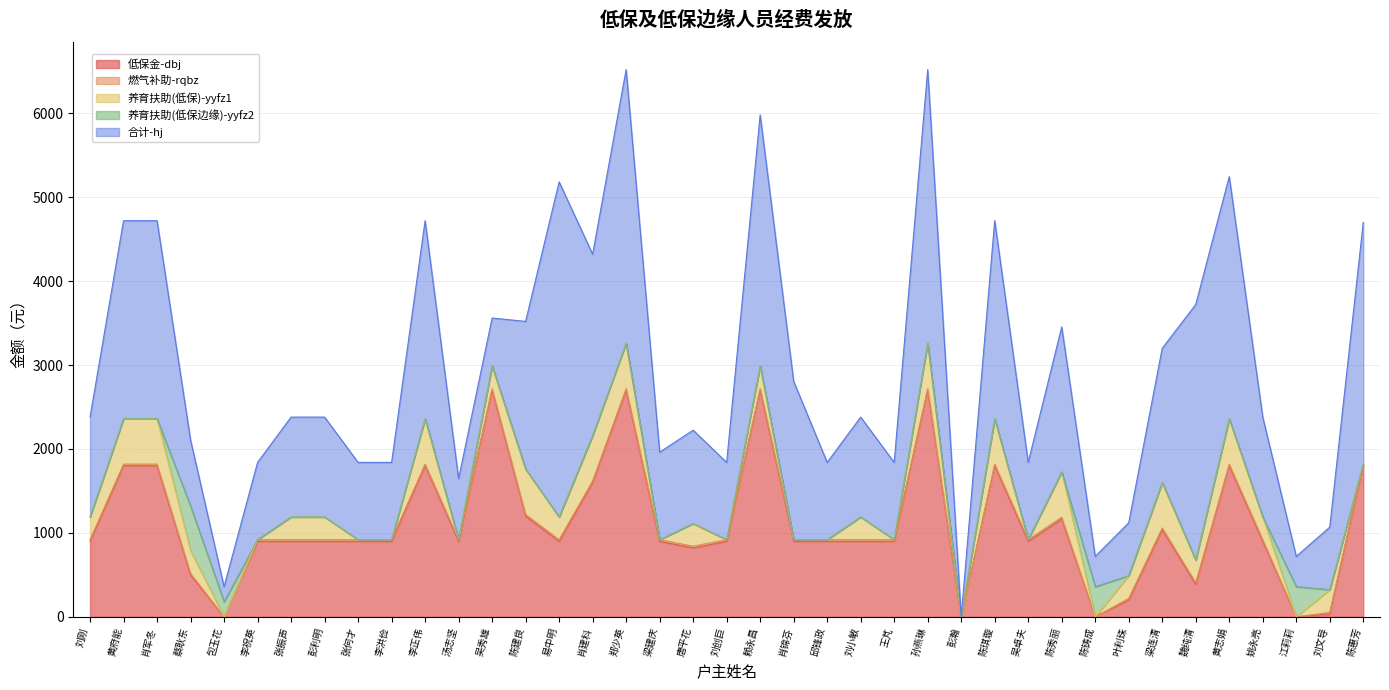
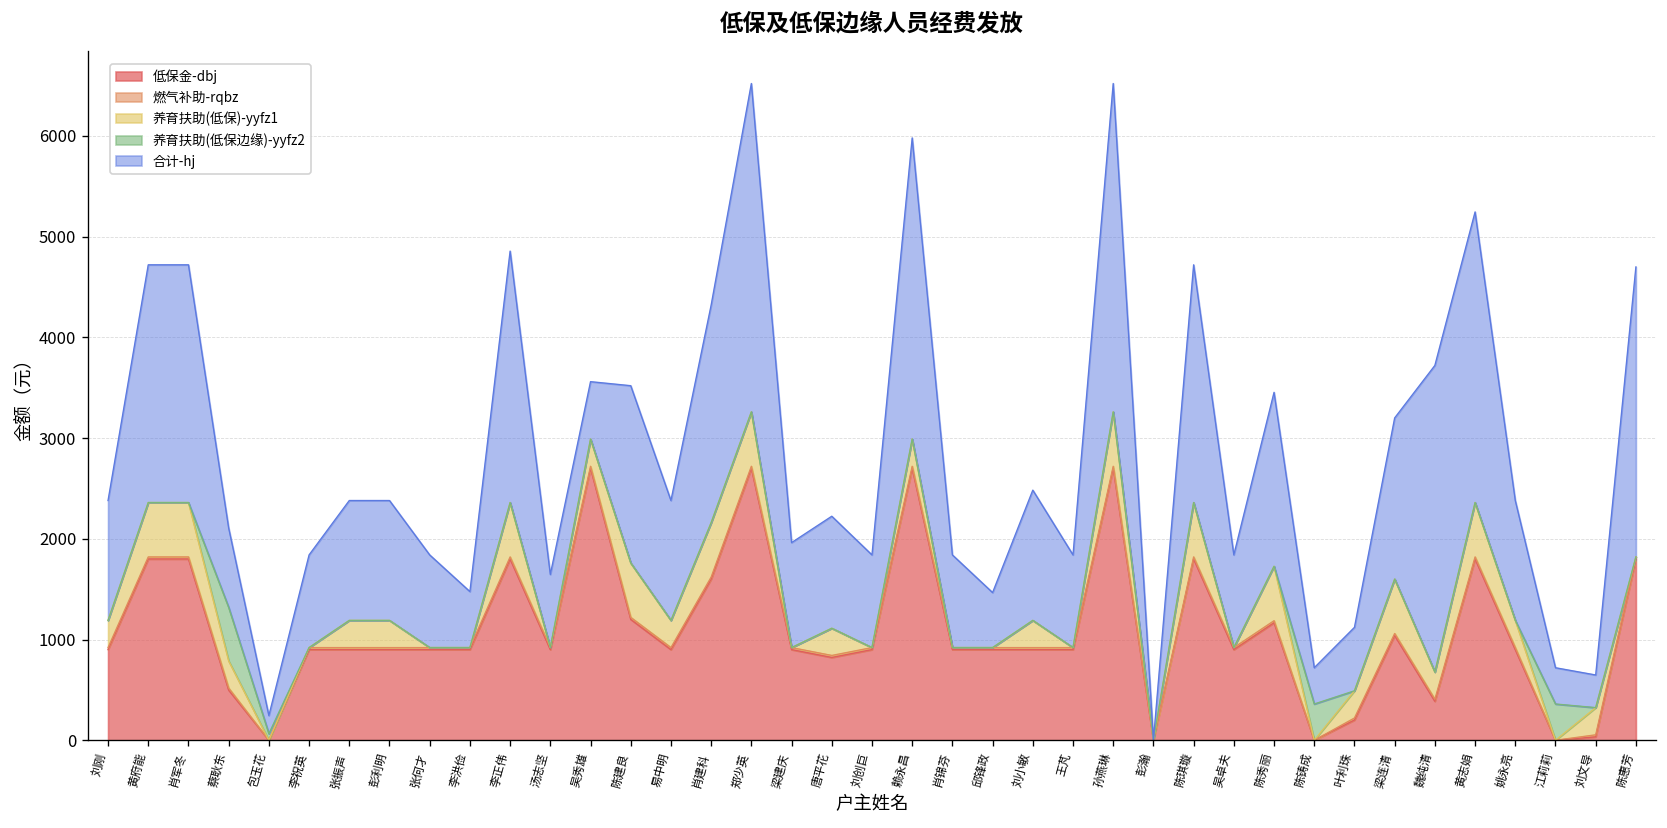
  {
    "养育扶助(低保边缘)-yyfz2": {
      "蔡耿东": 500,
-     "包玉花": 200,
+     "包玉花": 100,
      "陈铸成": 400,
      "江莉莉": 400
    },
    "合计-hj": {
      "刘刚": 1200,
      "黄府能": 2400,
      "肖军冬": 2400,
      "蔡耿东": 800,
      "包玉花": 200,
      "李祝英": 900,
      "张振声": 1200,
      "彭利明": 1200,
      "张何才": 900,
-     "李洪俭": 900,
-     "李正伟": 2400,
+     "李洪俭": 600,
+     "李正伟": 2500,
      "汤志坚": 700,
      "吴秀雄": 600,
      "陈建良": 1800,
-     "易中明": 4000,
+     "易中明": 1200,
      "肖建科": 2200,
      "郑少英": 3300,
      "梁建庆": 1000,
      "唐平花": 1100,
      "刘创巨": 900,
      "赖永昌": 3000,
-     "肖锦芬": 1900,
-     "邱锋政": 900,
-     "刘小敏": 1200,
+     "肖锦芬": 900,
+     "邱锋政": 500,
+     "刘小敏": 1300,
      "王芃": 900,
      "孙燕琳": 3300,
      "陈琪璇": 2400,
      "吴卓夫": 900,
      "陈秀丽": 1700,
      "陈铸成": 400,
      "叶利珠": 600,
      "梁连清": 1600,
      "魏纯清": 3000,
      "黄志娟": 2900,
      "姚永亮": 1200,
      "江莉莉": 400,
-     "刘文导": 700,
+     "刘文导": 300,
      "陈惠芳": 2900
    }
  }
